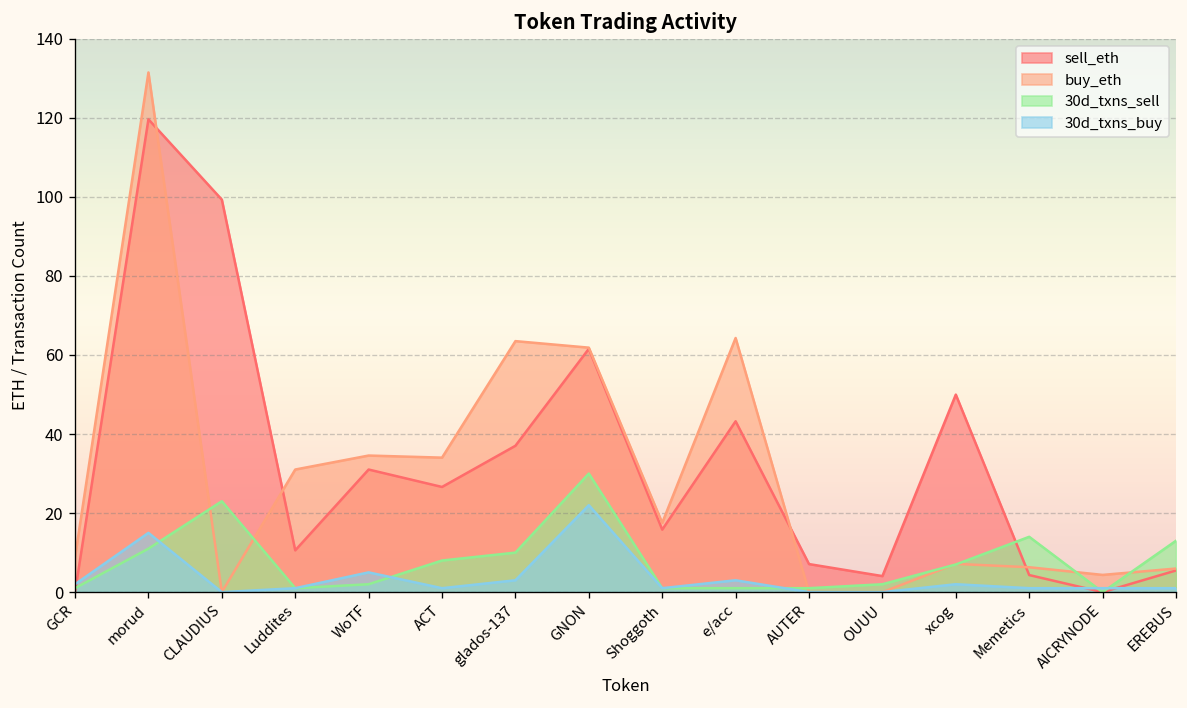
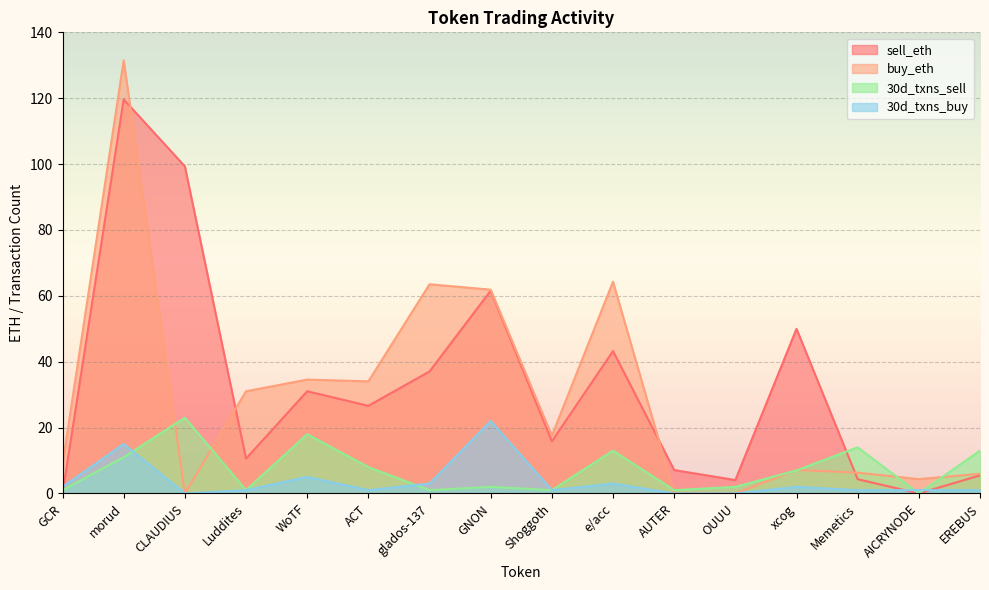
  {
    "30d_txns_sell": {
      "GCR": 1,
      "morud": 11,
      "CLAUDIUS": 23,
-     "WoTF": 2,
+     "WoTF": 18,
      "ACT": 8,
-     "glados-137": 10,
-     "GNON": 30,
-     "e/acc": 1,
+     "glados-137": 1,
+     "GNON": 2,
+     "e/acc": 13,
      "AUTER": 1,
      "OUUU": 2,
      "Memetics": 14,
      "EREBUS": 13
    },
    "30d_txns_buy": {
      "GCR": 2,
      "morud": 15,
      "WoTF": 5,
      "ACT": 1,
      "glados-137": 3,
      "GNON": 22,
      "e/acc": 3,
      "xcog": 2,
      "Memetics": 1,
      "AICRYNODE": 1,
      "EREBUS": 1
    }
  }
